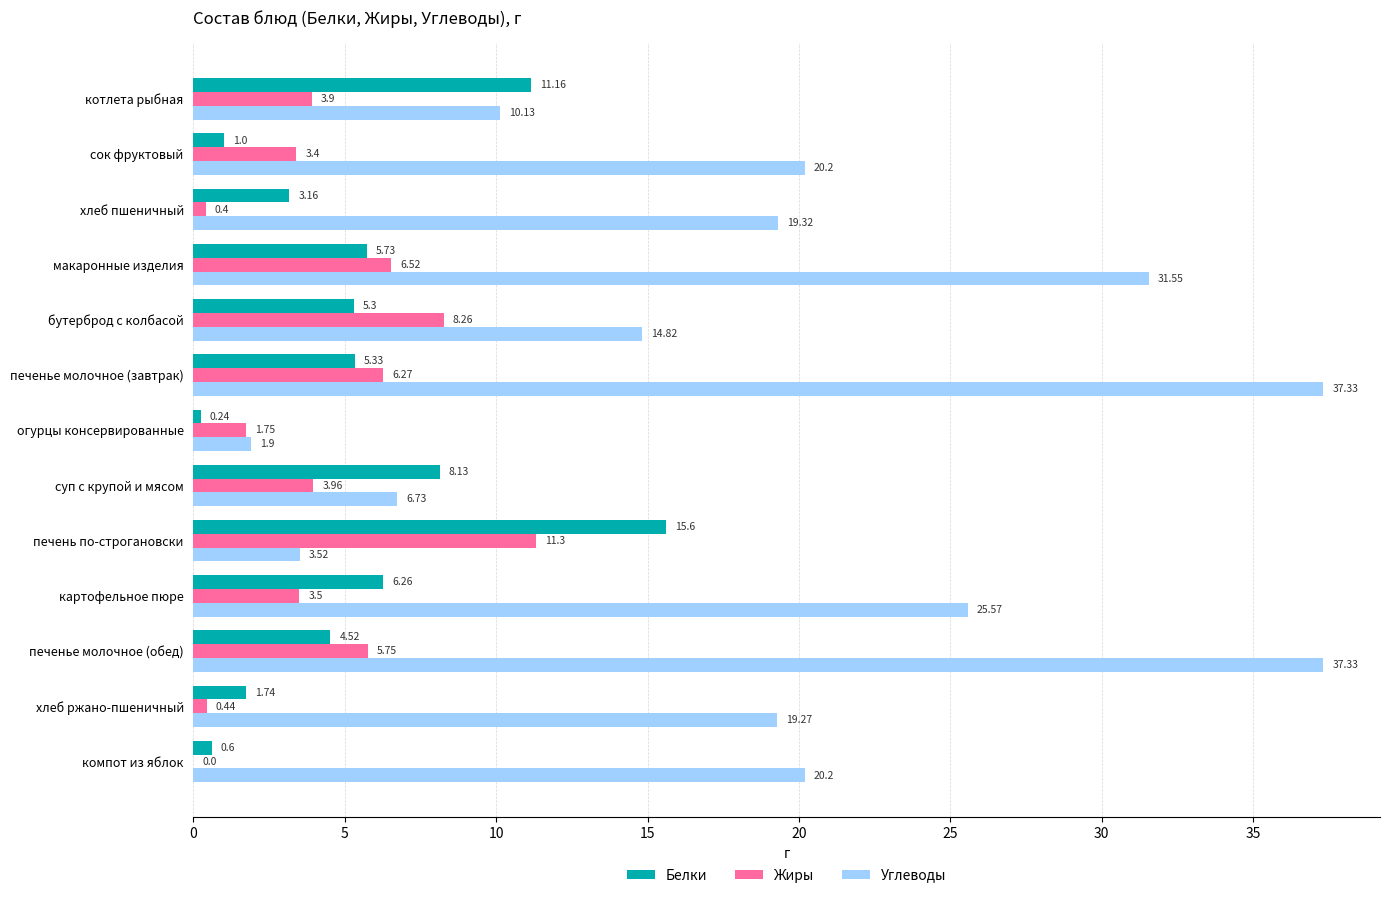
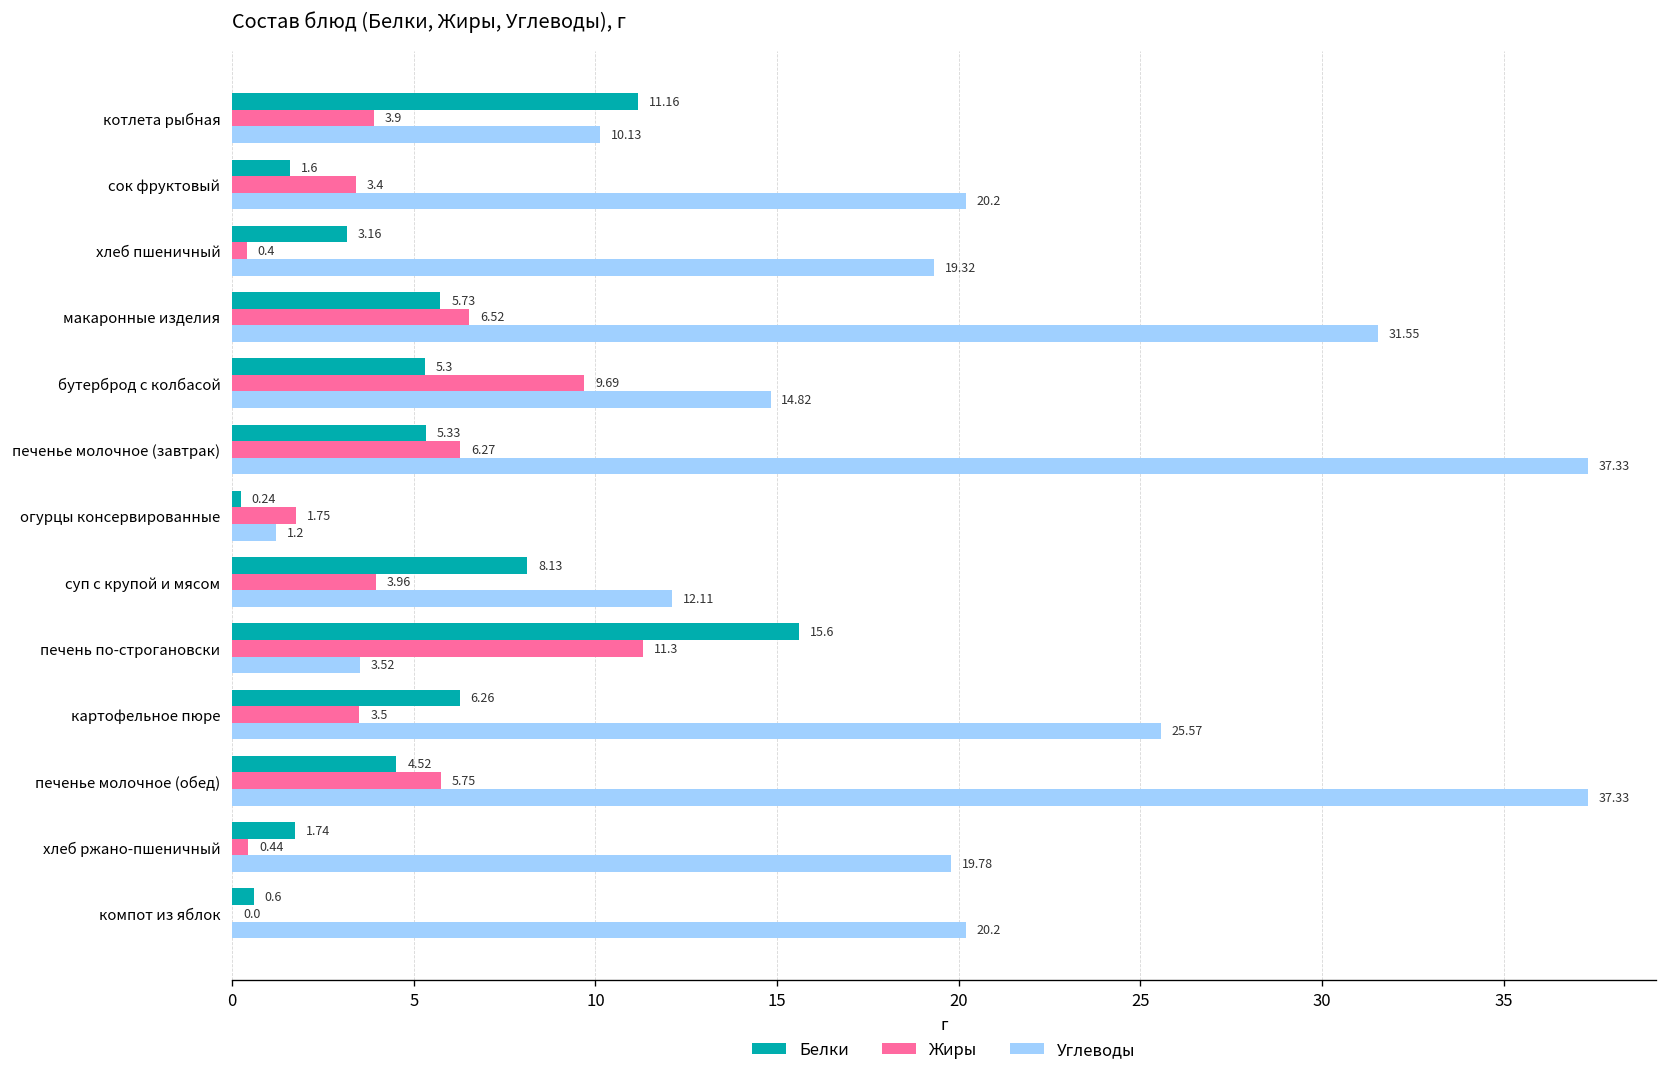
  {
    "Белки": {
      "котлета рыбная": 11.16,
-     "сок фруктовый": 1.0,
+     "сок фруктовый": 1.6,
      "хлеб пшеничный": 3.16,
      "макаронные изделия": 5.73,
      "бутерброд с колбасой": 5.3,
      "печенье молочное (завтрак)": 5.33,
      "огурцы консервированные": 0.24,
      "суп с крупой и мясом": 8.13,
      "печень по-строгановски": 15.6,
      "картофельное пюре": 6.26,
      "печенье молочное (обед)": 4.52,
      "хлеб ржано-пшеничный": 1.74,
      "компот из яблок": 0.6
    },
    "Жиры": {
      "котлета рыбная": 3.9,
      "сок фруктовый": 3.4,
      "хлеб пшеничный": 0.4,
      "макаронные изделия": 6.52,
-     "бутерброд с колбасой": 8.26,
+     "бутерброд с колбасой": 9.69,
      "печенье молочное (завтрак)": 6.27,
      "огурцы консервированные": 1.75,
      "суп с крупой и мясом": 3.96,
      "печень по-строгановски": 11.3,
      "картофельное пюре": 3.5,
      "печенье молочное (обед)": 5.75,
      "хлеб ржано-пшеничный": 0.44,
      "компот из яблок": 0.0
    },
    "Углеводы": {
      "котлета рыбная": 10.13,
      "сок фруктовый": 20.2,
      "хлеб пшеничный": 19.32,
      "макаронные изделия": 31.55,
      "бутерброд с колбасой": 14.82,
      "печенье молочное (завтрак)": 37.33,
-     "огурцы консервированные": 1.9,
-     "суп с крупой и мясом": 6.73,
+     "огурцы консервированные": 1.2,
+     "суп с крупой и мясом": 12.11,
      "печень по-строгановски": 3.52,
      "картофельное пюре": 25.57,
      "печенье молочное (обед)": 37.33,
-     "хлеб ржано-пшеничный": 19.27,
+     "хлеб ржано-пшеничный": 19.78,
      "компот из яблок": 20.2
    }
  }
